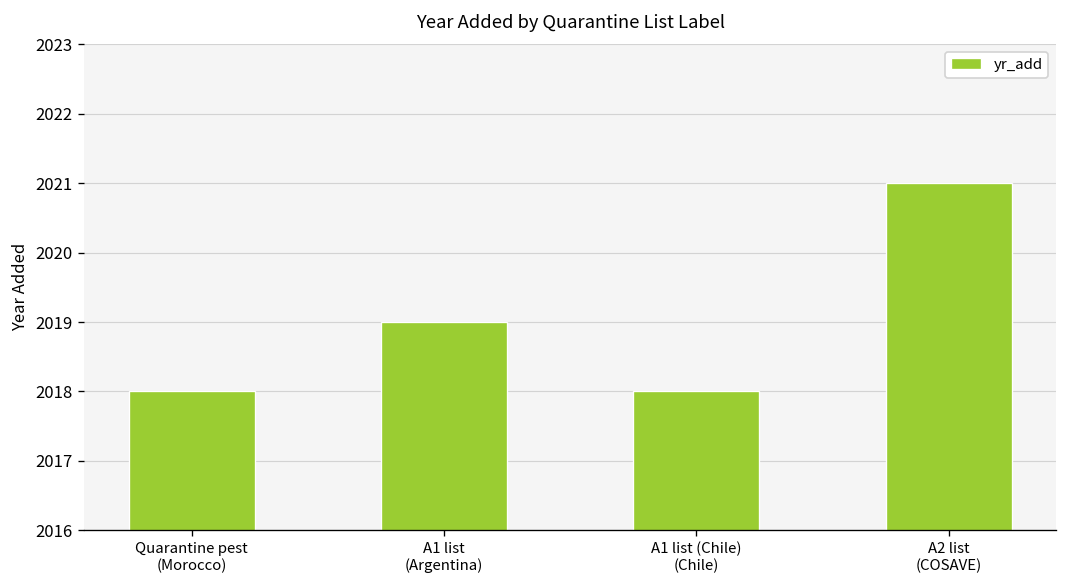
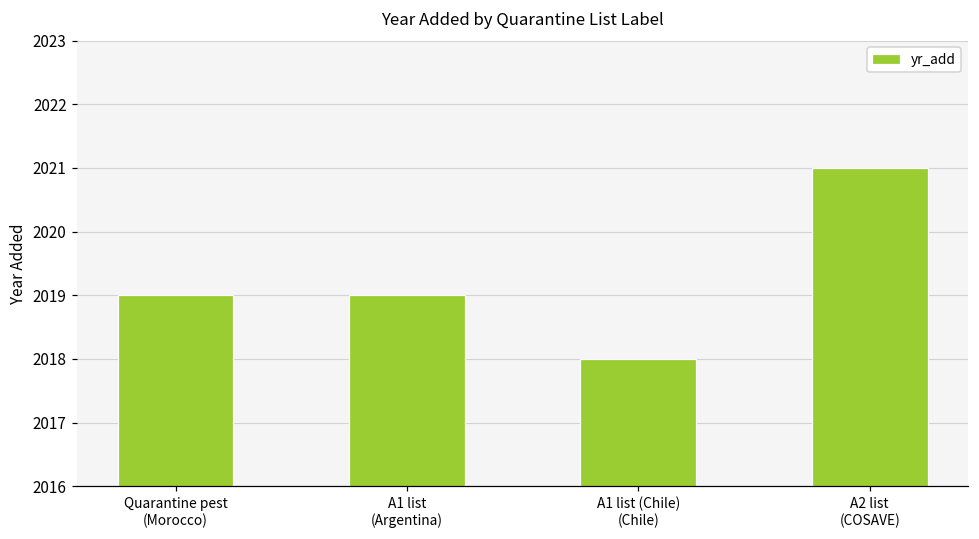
  {
-   "Quarantine pest (Morocco)": 2018,
+   "Quarantine pest (Morocco)": 2019,
    "A1 list (Argentina)": 2019,
    "A1 list (Chile) (Chile)": 2018,
    "A2 list (COSAVE)": 2021
  }
